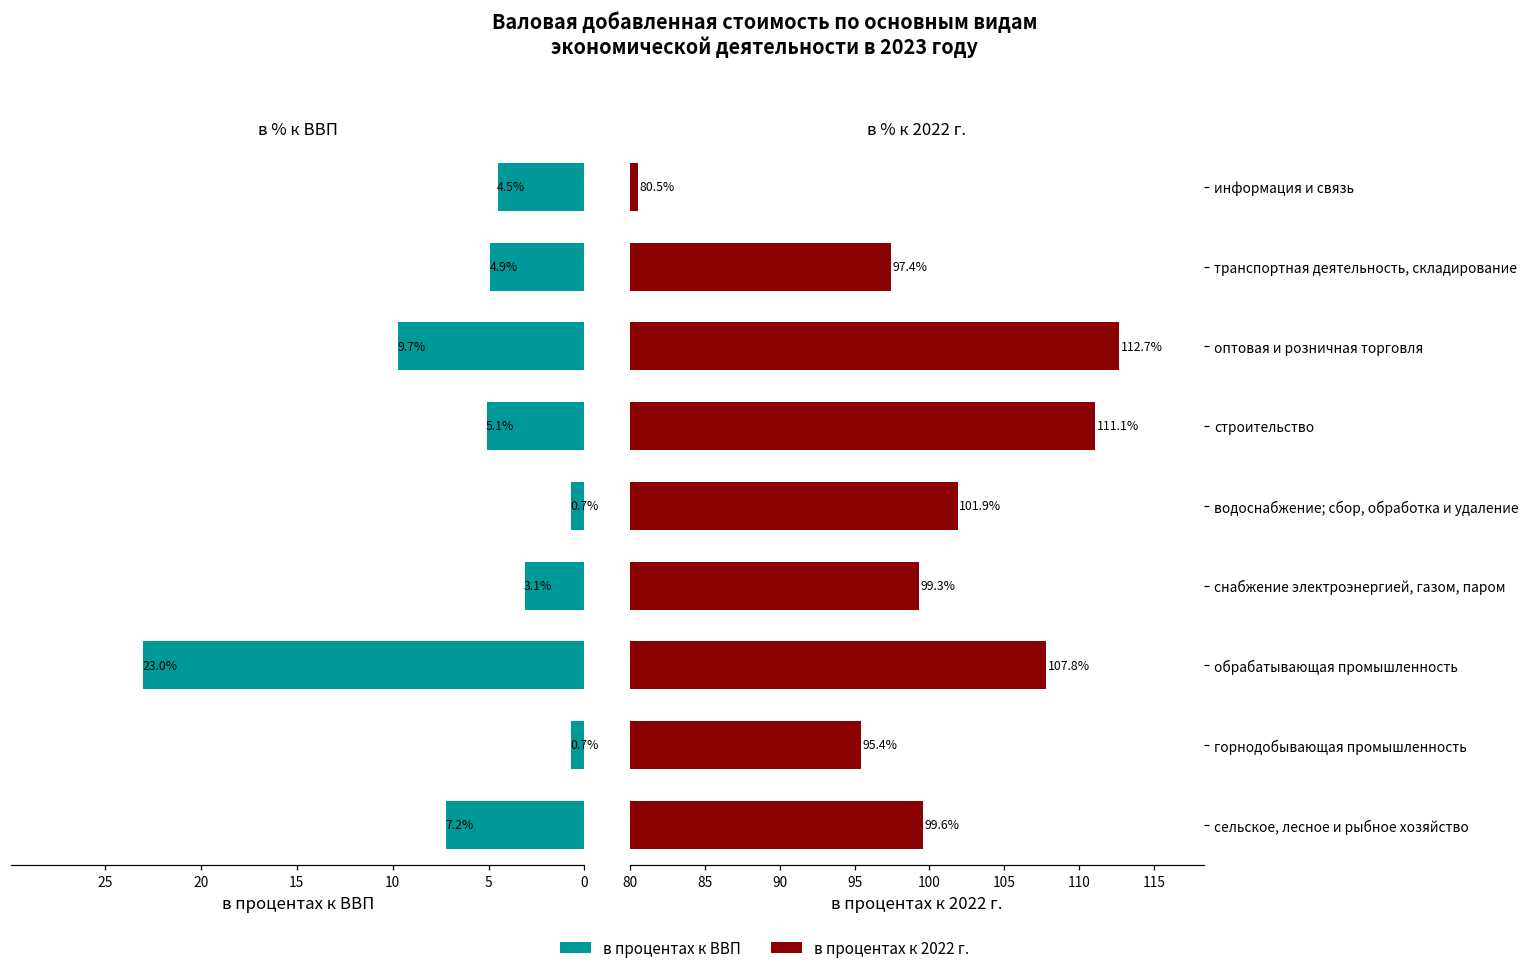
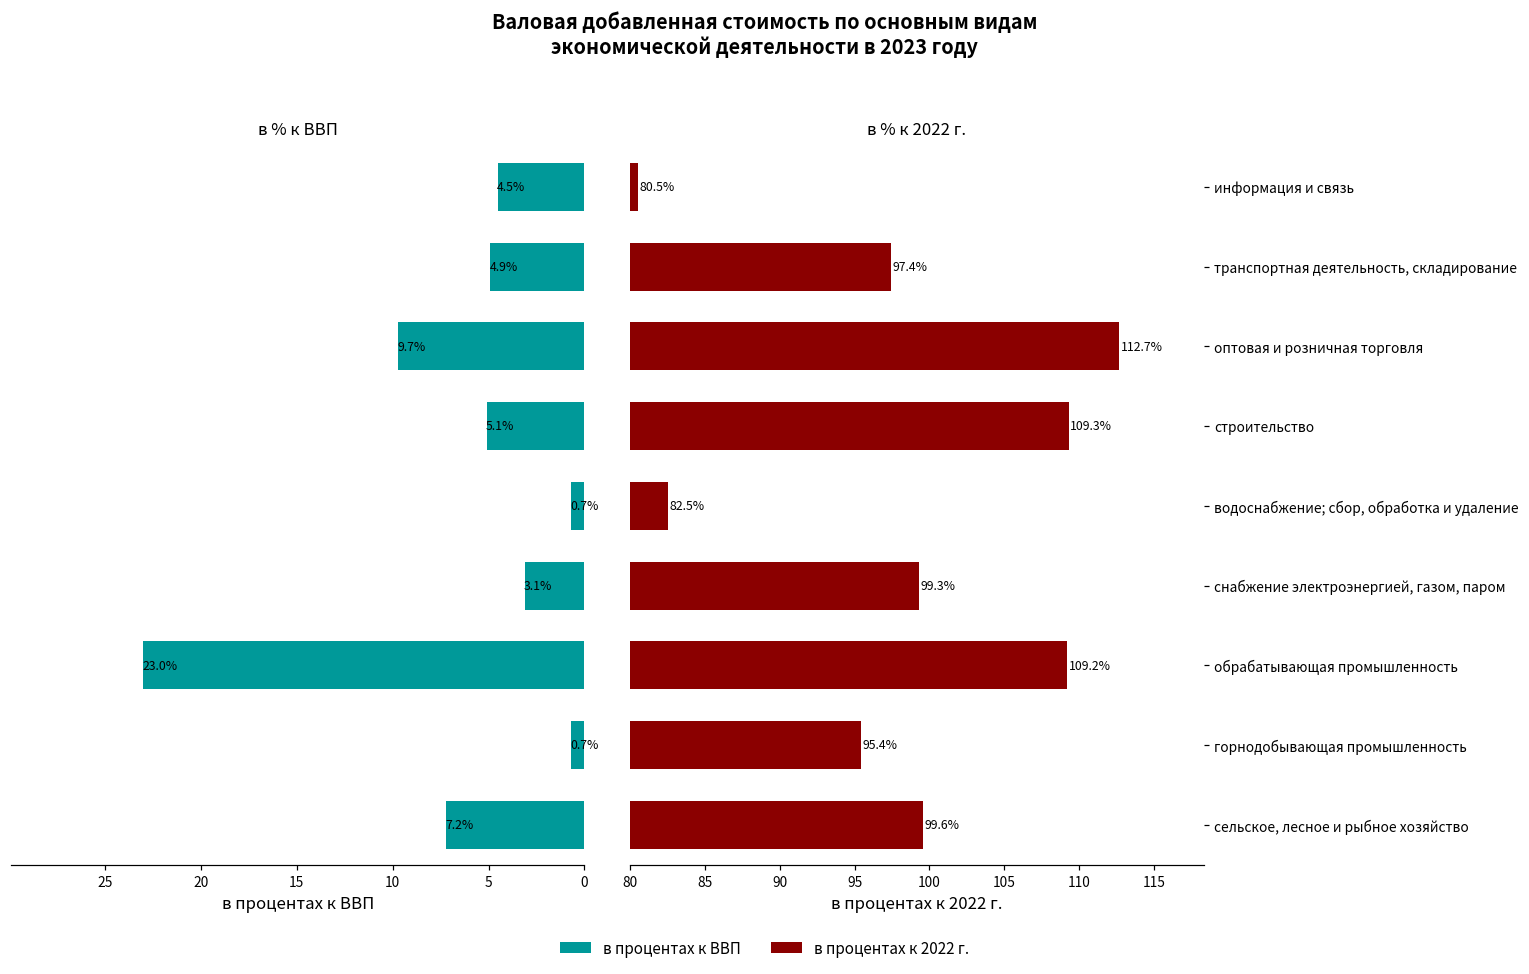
  {
    "в % к 2022 г.": {
      "информация и связь": "80.5%",
      "транспортная деятельность, складирование": "97.4%",
      "оптовая и розничная торговля": "112.7%",
-     "строительство": "111.1%",
-     "водоснабжение; сбор, обработка и удаление": "101.9%",
+     "строительство": "109.3%",
+     "водоснабжение; сбор, обработка и удаление": "82.5%",
      "снабжение электроэнергией, газом, паром": "99.3%",
-     "обрабатывающая промышленность": "107.8%",
+     "обрабатывающая промышленность": "109.2%",
      "горнодобывающая промышленность": "95.4%",
      "сельское, лесное и рыбное хозяйство": "99.6%"
    }
  }
